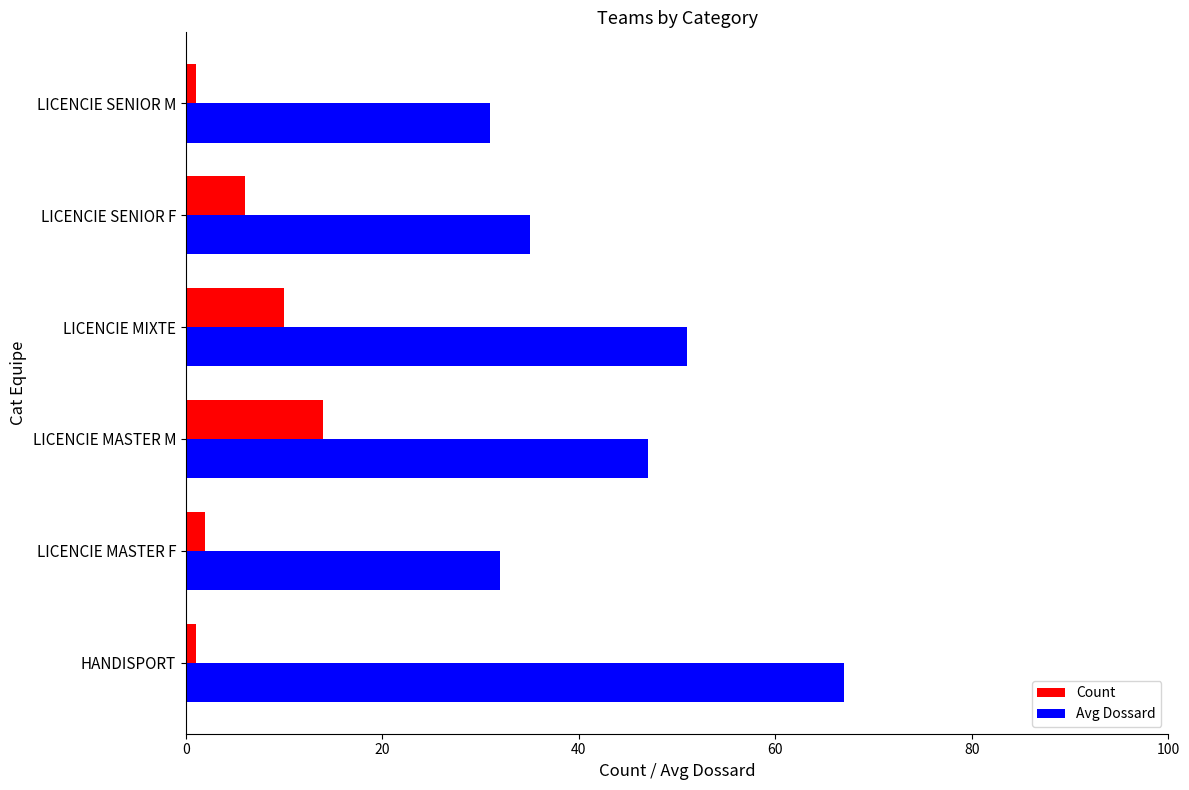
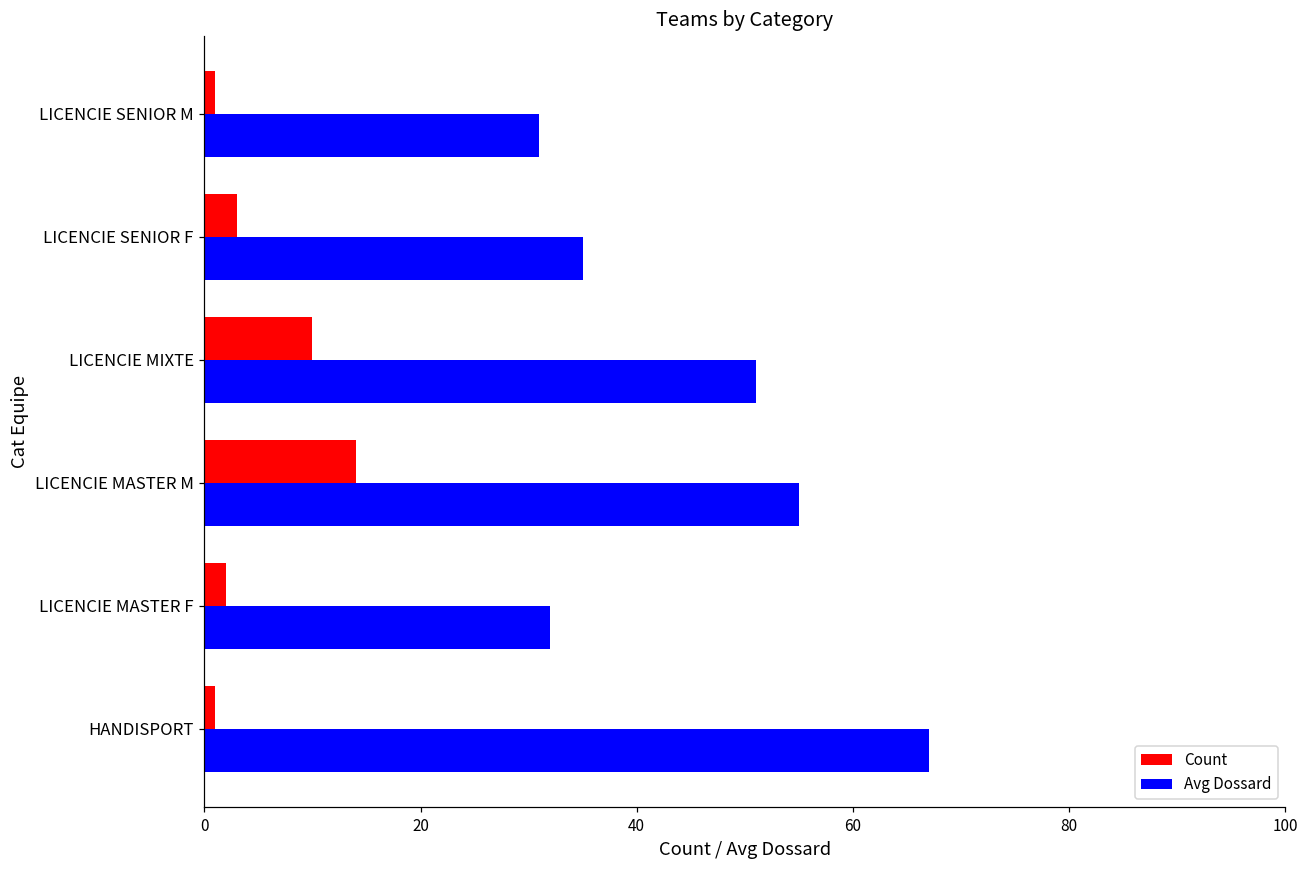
  {
    "Count": {
      "LICENCIE SENIOR M": 1,
-     "LICENCIE SENIOR F": 6,
+     "LICENCIE SENIOR F": 3,
      "LICENCIE MIXTE": 10,
      "LICENCIE MASTER M": 14,
      "LICENCIE MASTER F": 2,
      "HANDISPORT": 1
    },
    "Avg Dossard": {
      "LICENCIE SENIOR M": 31,
      "LICENCIE SENIOR F": 35,
      "LICENCIE MIXTE": 51,
-     "LICENCIE MASTER M": 47,
+     "LICENCIE MASTER M": 55,
      "LICENCIE MASTER F": 32,
      "HANDISPORT": 67
    }
  }
